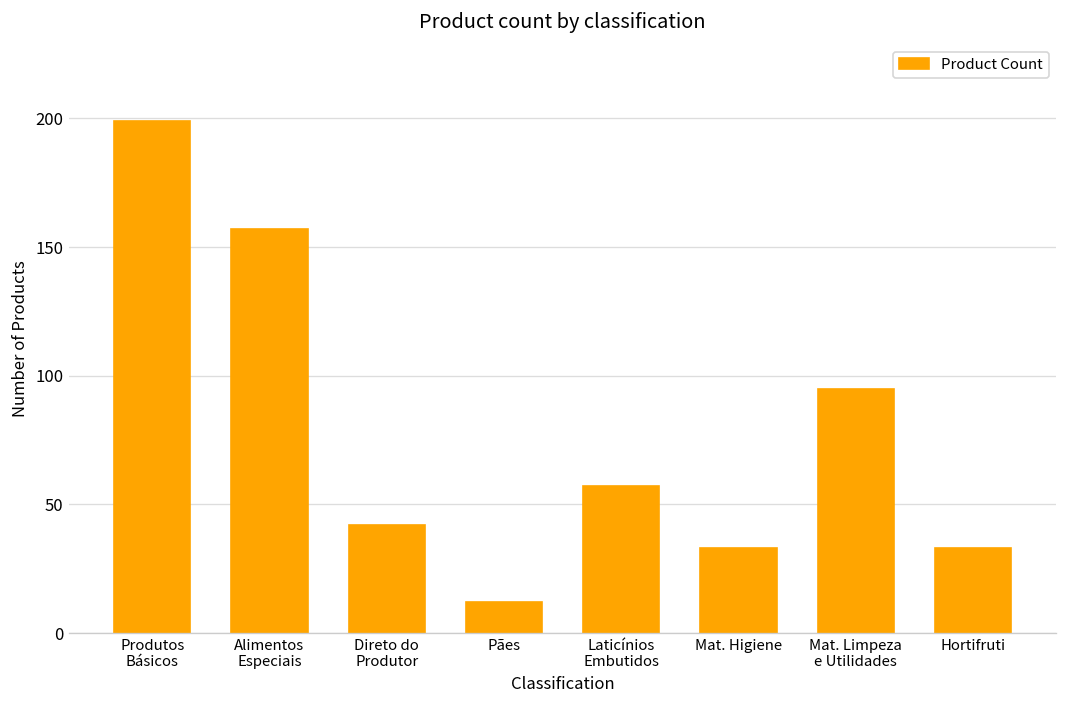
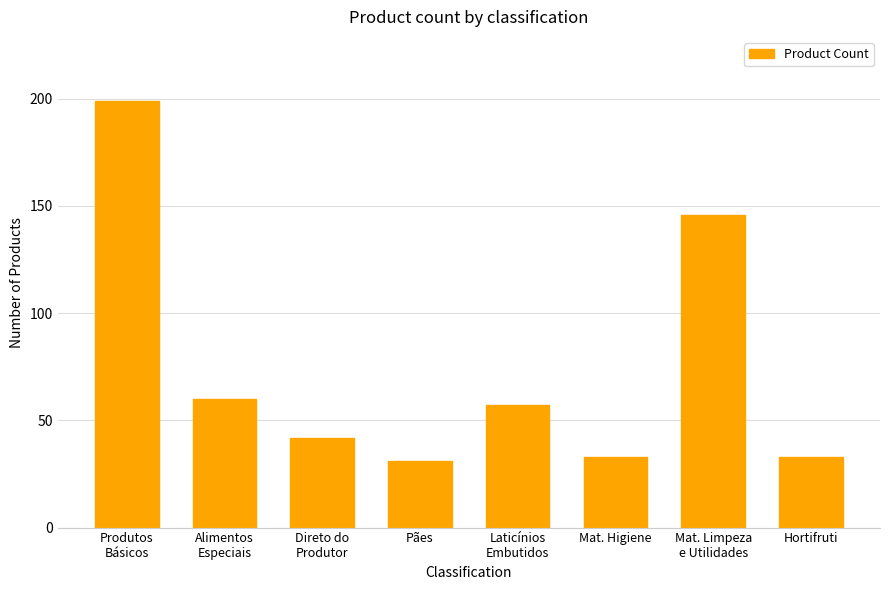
  {
    "Produtos Básicos": 199,
-   "Alimentos Especiais": 157,
+   "Alimentos Especiais": 60,
    "Direto do Produtor": 42,
-   "Pães": 12,
+   "Pães": 31,
    "Laticínios Embutidos": 57,
    "Mat. Higiene": 33,
-   "Mat. Limpeza e Utilidades": 95,
+   "Mat. Limpeza e Utilidades": 146,
    "Hortifruti": 33
  }
